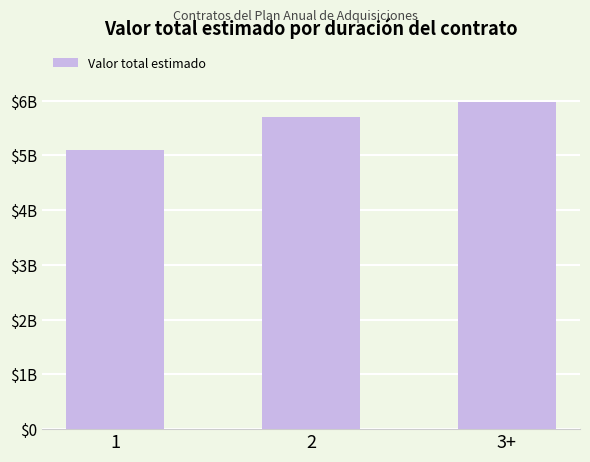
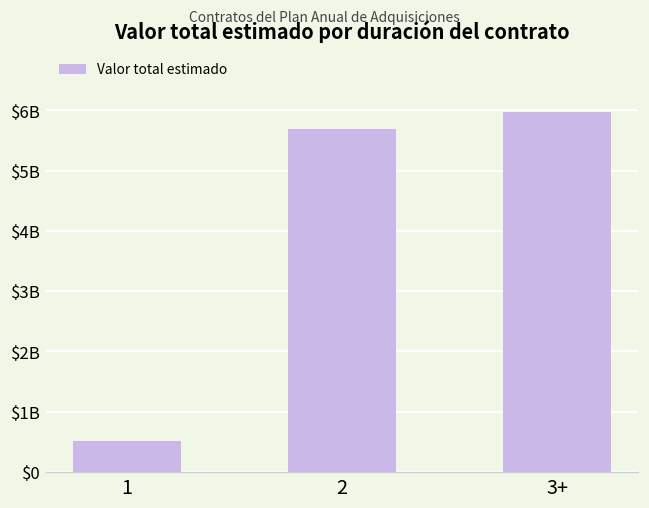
  {
-   "1": "$5100000000",
+   "1": "$500000000",
    "2": "$5700000000",
    "3+": "$6000000000"
  }
